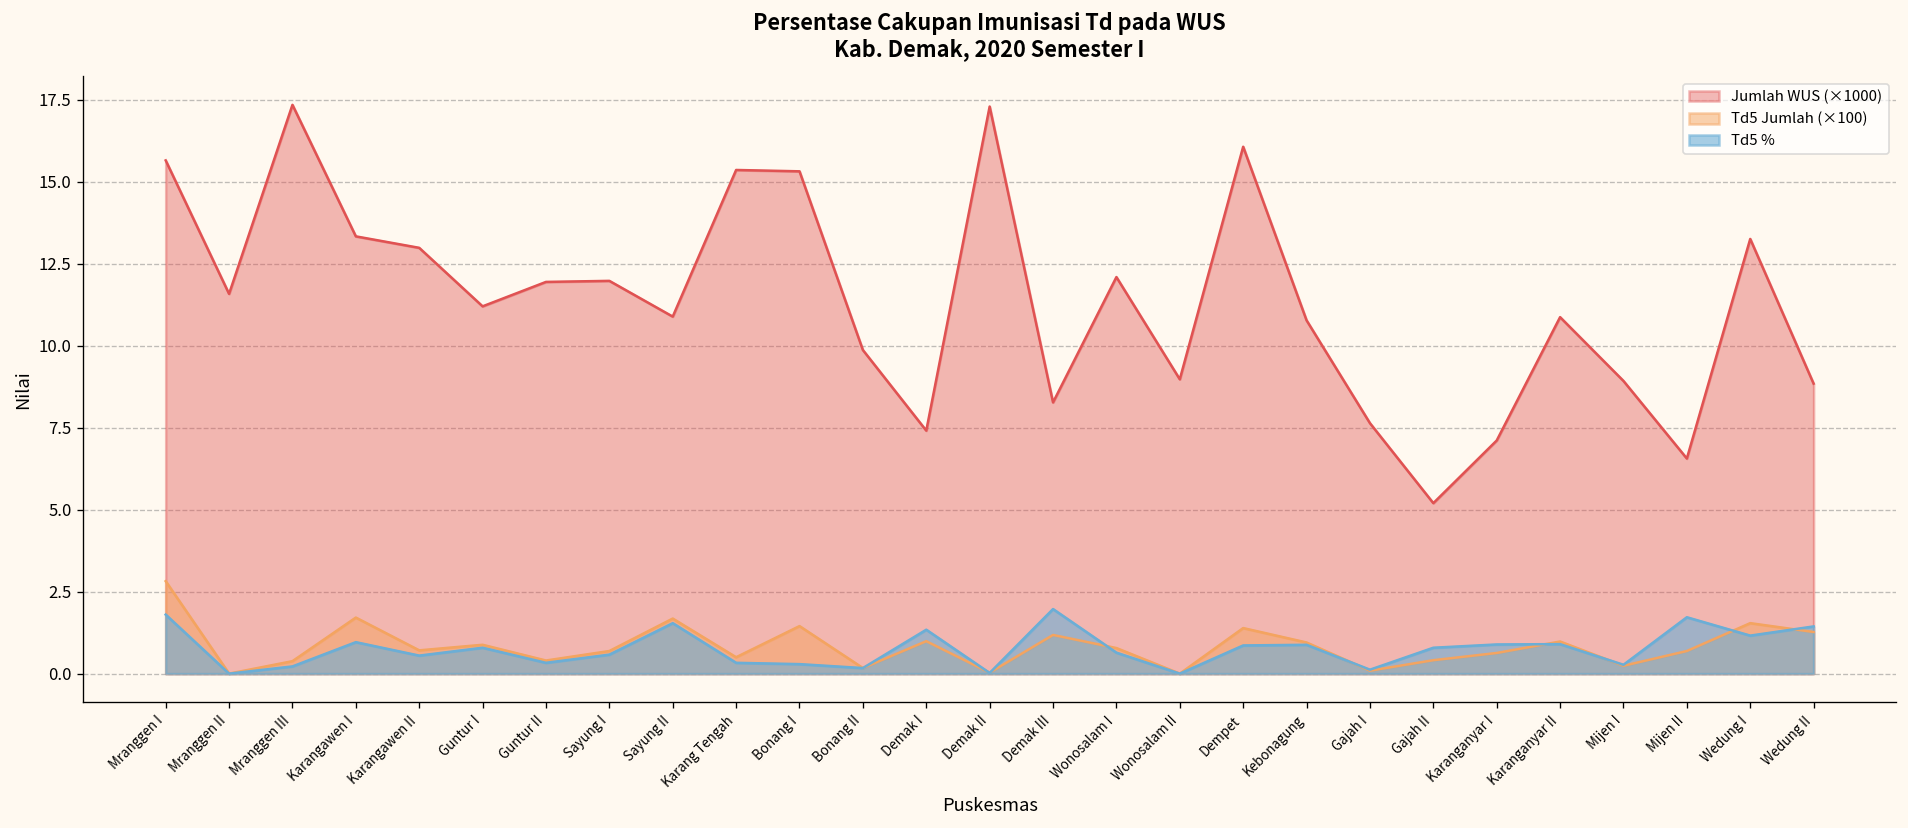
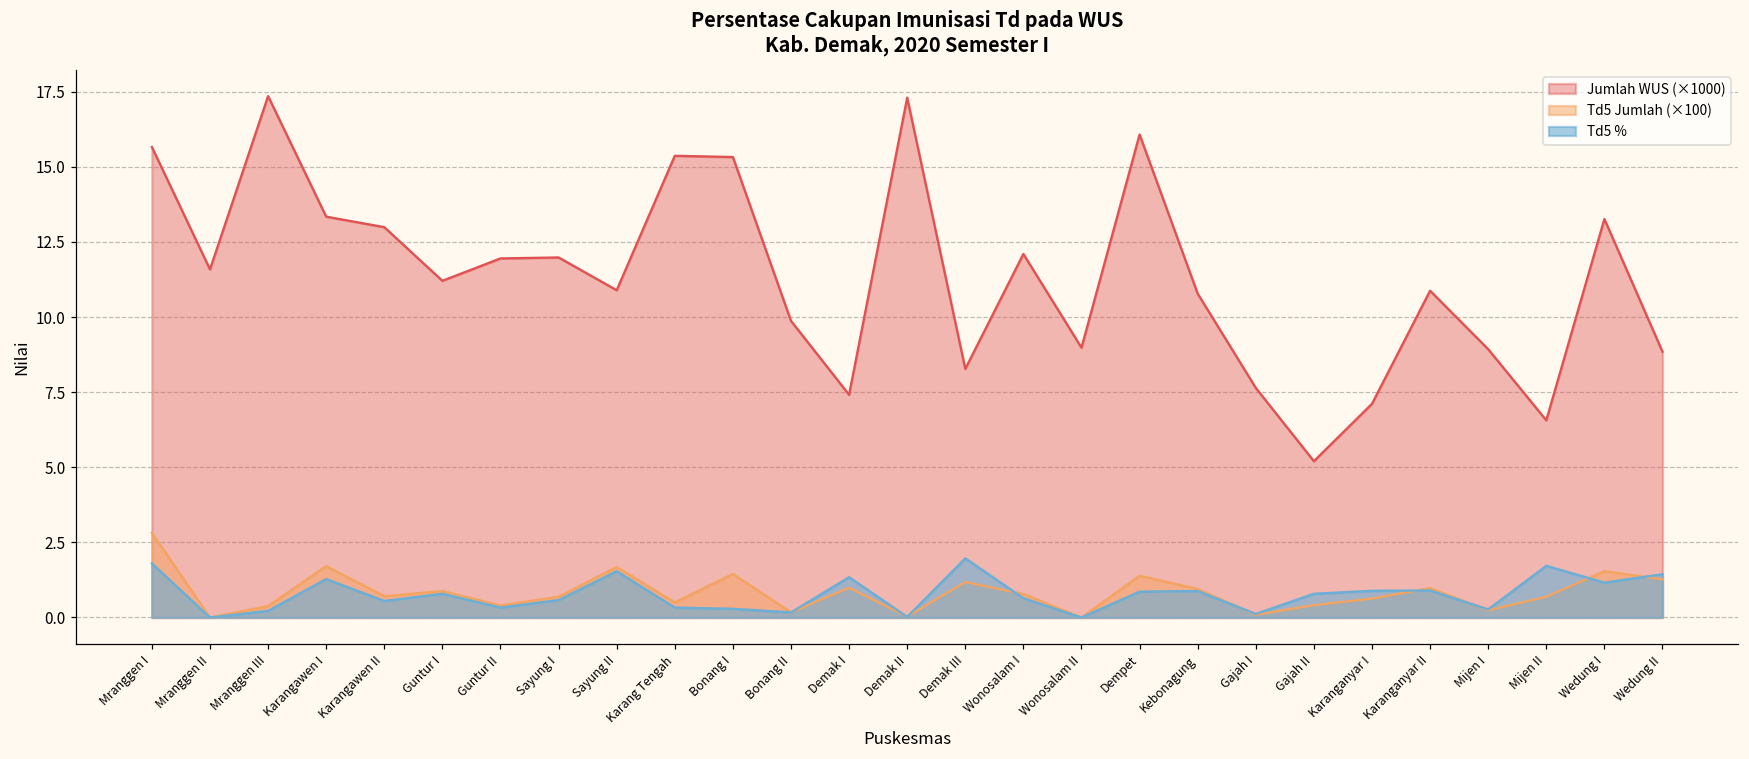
  {
    "Td5 %": {
      "Mranggen I": 1.8,
      "Mranggen III": 0.2,
-     "Karangawen I": 1.0,
+     "Karangawen I": 1.3,
      "Karangawen II": 0.6,
      "Sayung I": 0.6,
      "Sayung II": 1.5,
      "Karang Tengah": 0.3,
      "Bonang I": 0.3,
      "Demak I": 1.3,
      "Demak III": 2.0,
      "Wonosalam I": 0.6,
      "Dempet": 0.9,
      "Gajah II": 0.8,
      "Karanganyar I": 0.9,
      "Mijen II": 1.7,
      "Wedung I": 1.2,
      "Wedung II": 1.4
    }
  }
